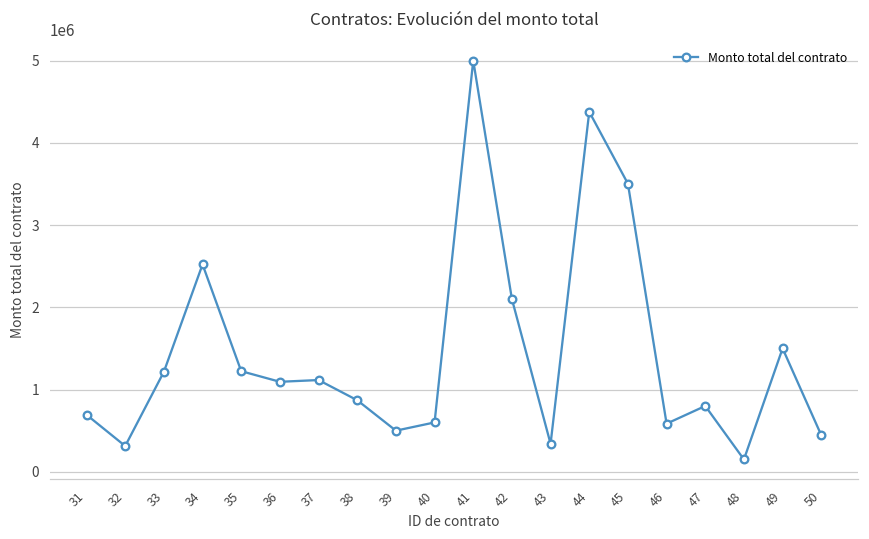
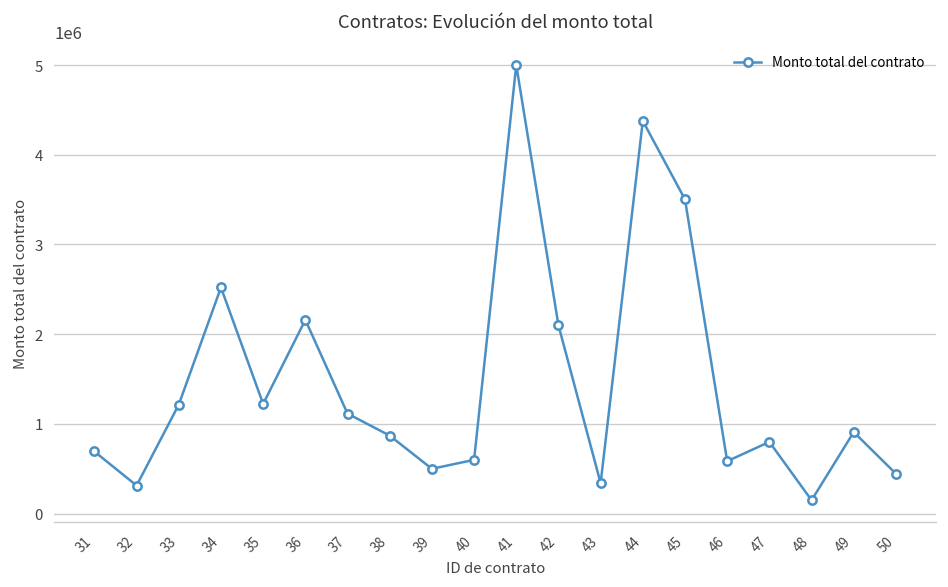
  {
    "31": 700000,
    "32": 300000,
    "33": 1200000,
    "34": 2500000,
    "35": 1200000,
-   "36": 1100000,
+   "36": 2200000,
    "37": 1100000,
    "38": 900000,
    "39": 500000,
    "40": 600000,
    "41": 5000000,
    "42": 2100000,
    "43": 300000,
    "44": 4400000,
    "45": 3500000,
    "46": 600000,
    "47": 800000,
    "48": 200000,
-   "49": 1500000,
+   "49": 900000,
    "50": 400000
  }
